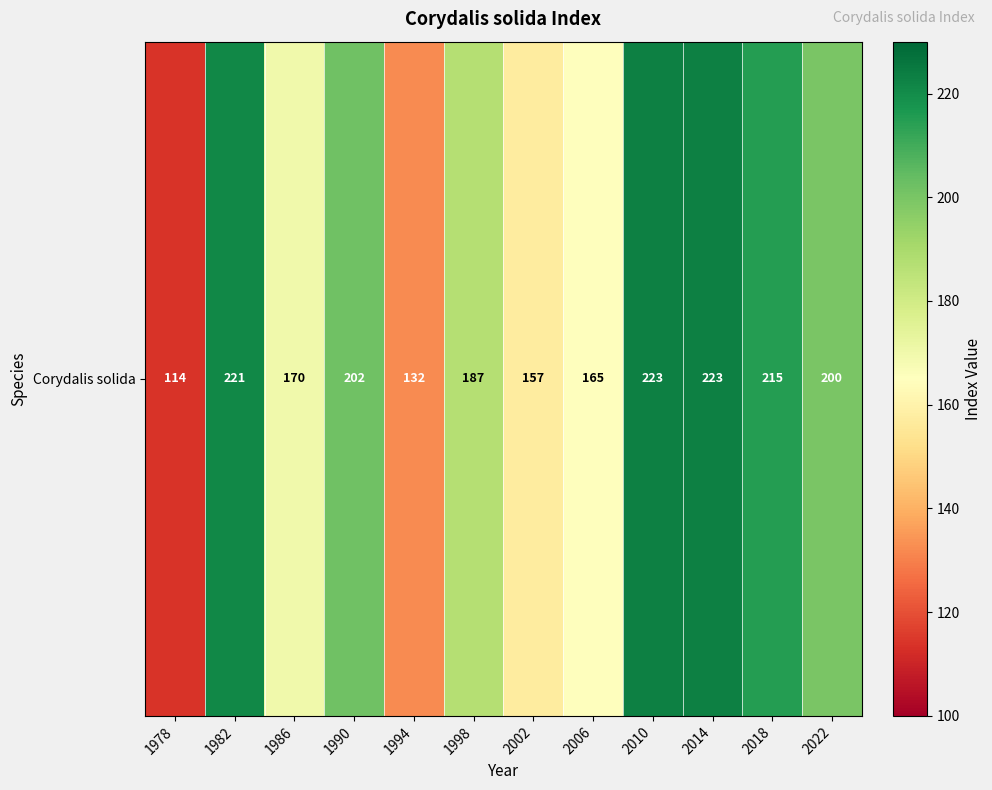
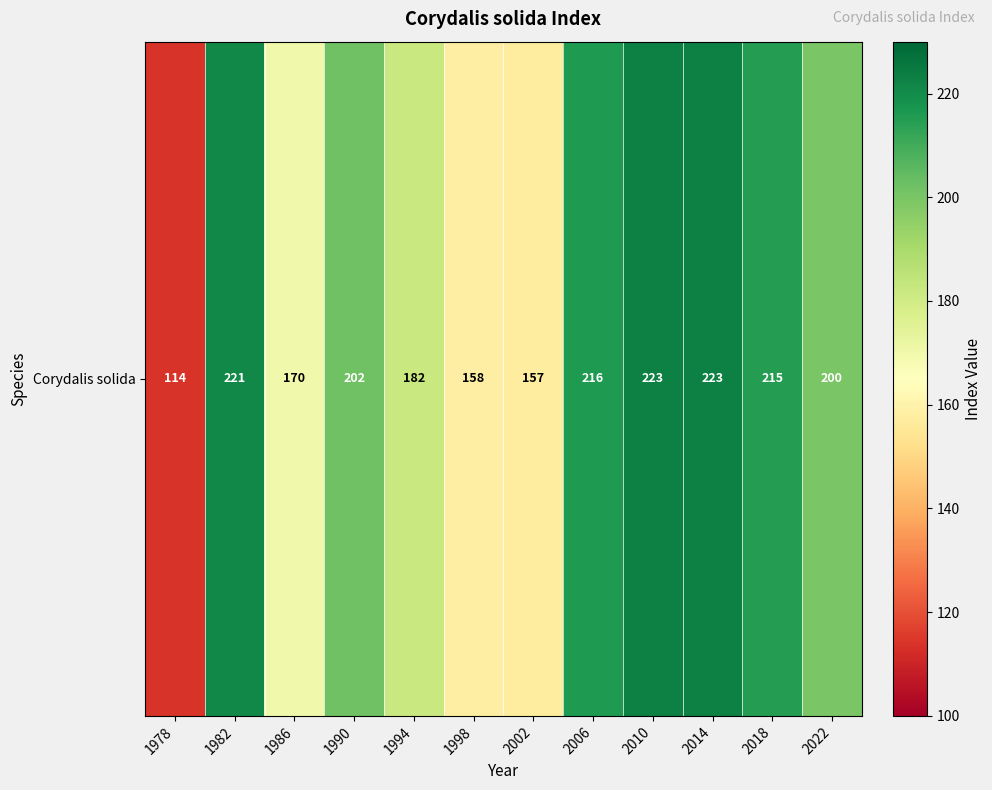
  {
    "Corydalis solida": {
      "1978": 114,
      "1982": 221,
      "1986": 170,
      "1990": 202,
-     "1994": 132,
-     "1998": 187,
+     "1994": 182,
+     "1998": 158,
      "2002": 157,
-     "2006": 165,
+     "2006": 216,
      "2010": 223,
      "2014": 223,
      "2018": 215,
      "2022": 200
    }
  }
